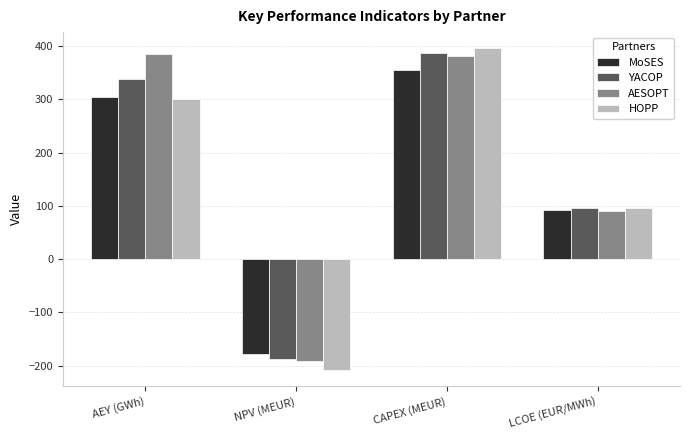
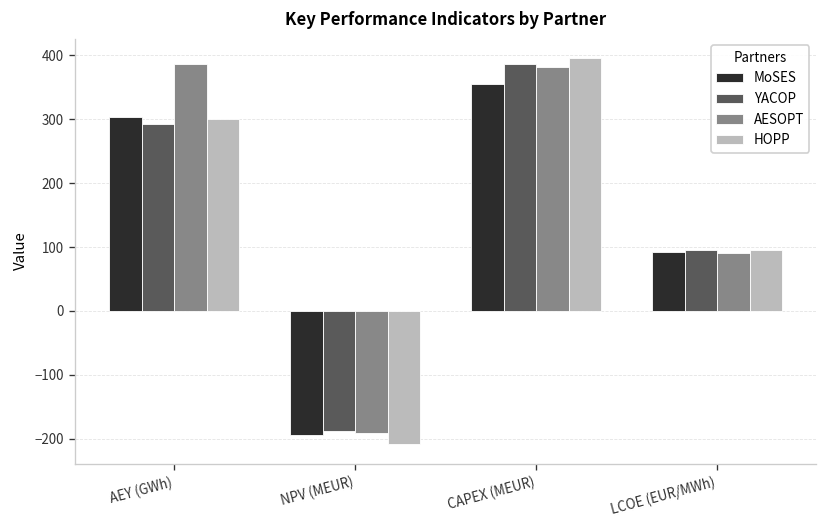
  {
    "MoSES": {
      "AEY (GWh)": 300,
-     "NPV (MEUR)": -180,
+     "NPV (MEUR)": -190,
      "CAPEX (MEUR)": 350,
      "LCOE (EUR/MWh)": 90
    },
    "YACOP": {
-     "AEY (GWh)": 340,
+     "AEY (GWh)": 290,
      "NPV (MEUR)": -190,
      "CAPEX (MEUR)": 390,
      "LCOE (EUR/MWh)": 100
    },
    "AESOPT": {
      "AEY (GWh)": 390,
      "NPV (MEUR)": -190,
      "CAPEX (MEUR)": 380,
      "LCOE (EUR/MWh)": 90
    },
    "HOPP": {
      "AEY (GWh)": 300,
      "NPV (MEUR)": -210,
      "CAPEX (MEUR)": 400,
      "LCOE (EUR/MWh)": 100
    }
  }
